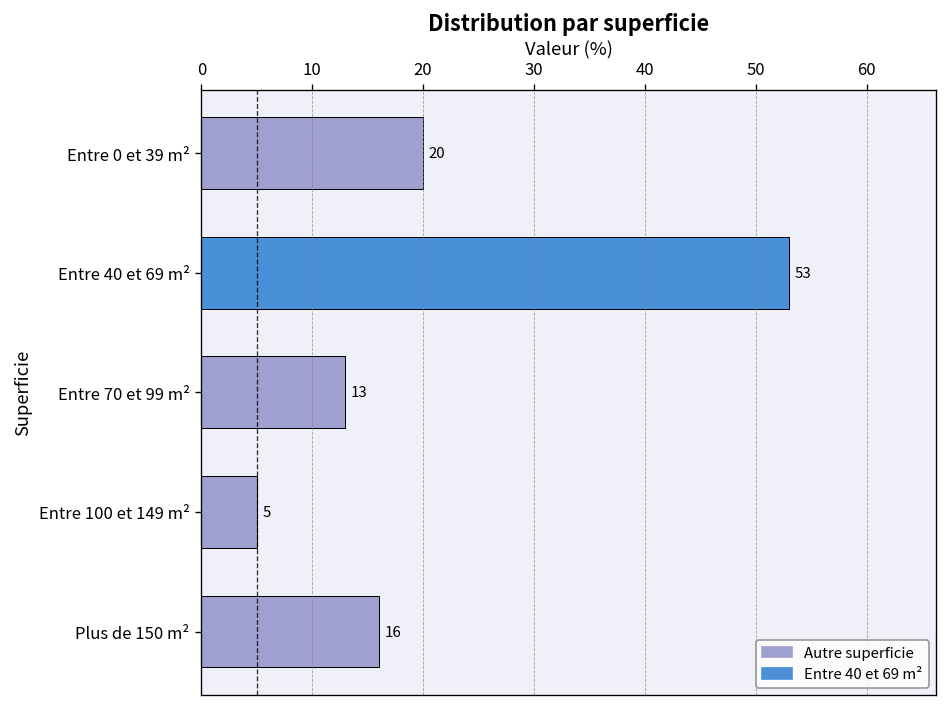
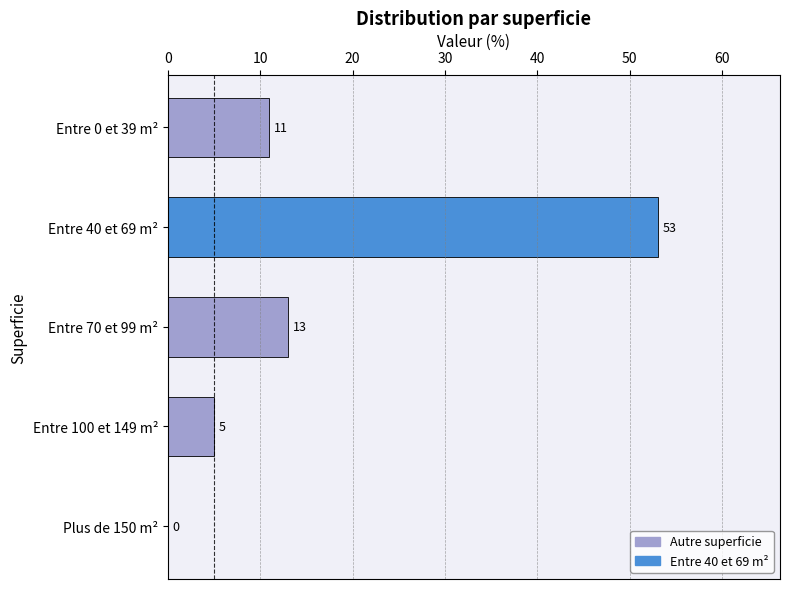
  {
-   "Entre 0 et 39 m²": 20,
+   "Entre 0 et 39 m²": 11,
    "Entre 40 et 69 m²": 53,
    "Entre 70 et 99 m²": 13,
    "Entre 100 et 149 m²": 5,
-   "Plus de 150 m²": 16
+   "Plus de 150 m²": 0
  }
